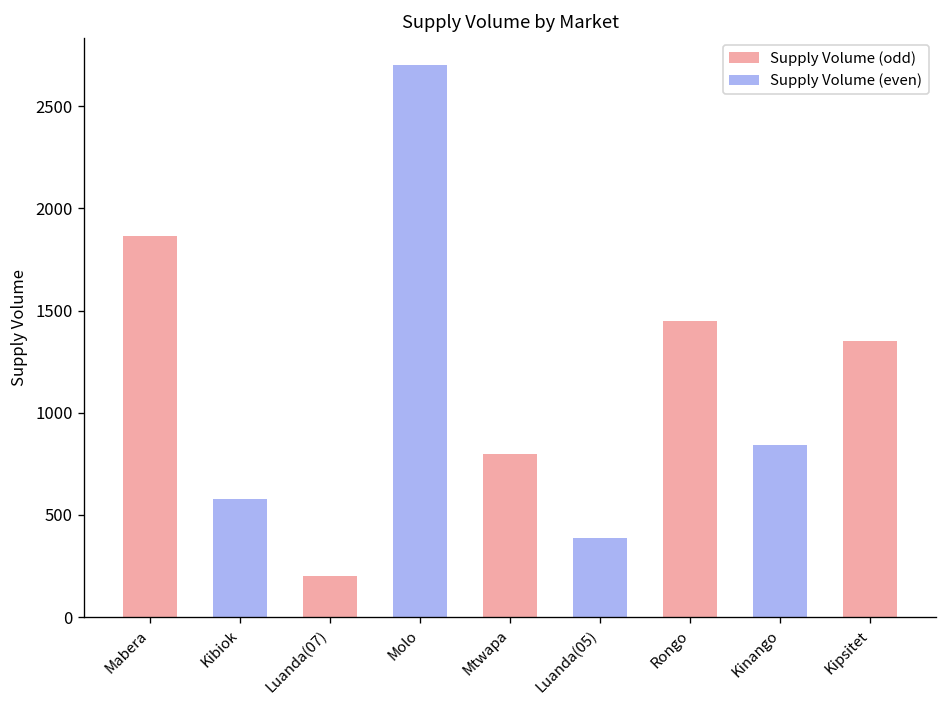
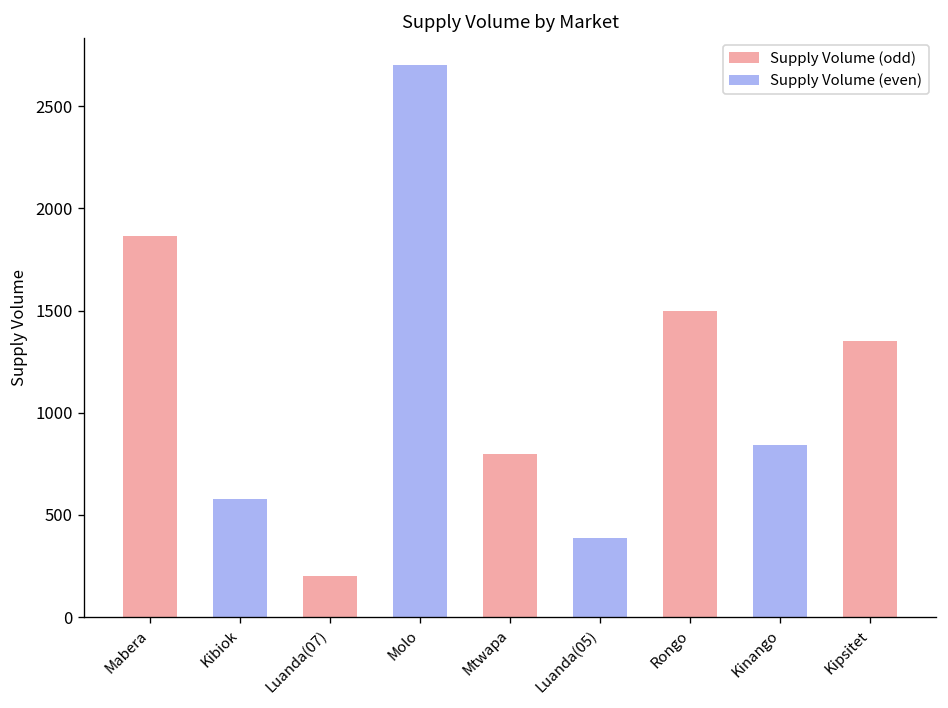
  {
    "Supply Volume (odd)": {
      "Mabera": 1860,
      "Luanda(07)": 200,
      "Mtwapa": 800,
-     "Rongo": 1450,
+     "Rongo": 1500,
      "Kipsitet": 1350
    },
    "Supply Volume (even)": {
      "Kibiok": 580,
      "Molo": 2700,
      "Luanda(05)": 390,
      "Kinango": 840
    }
  }
